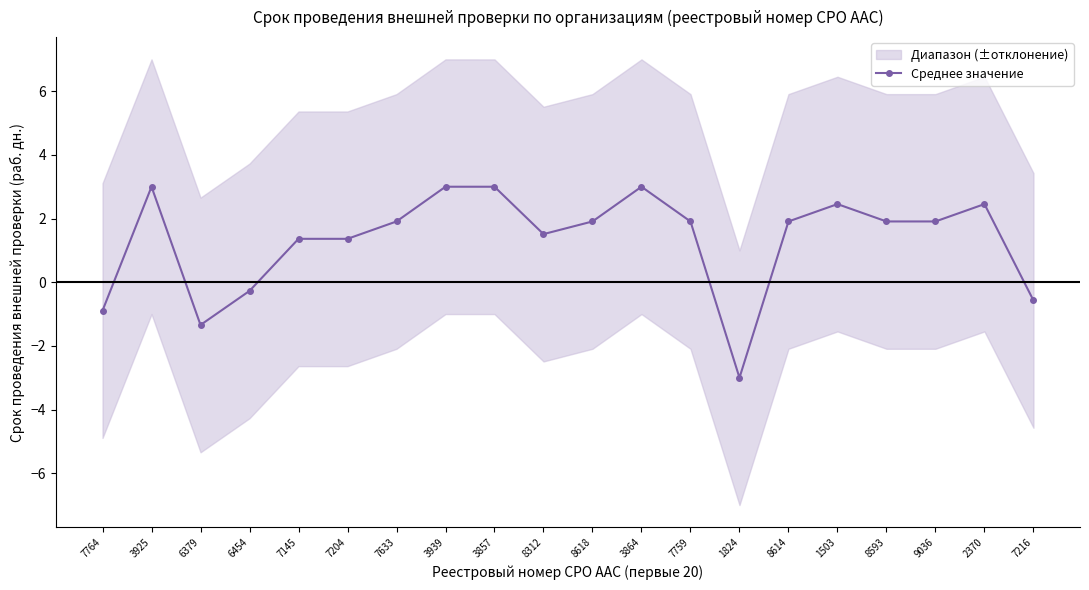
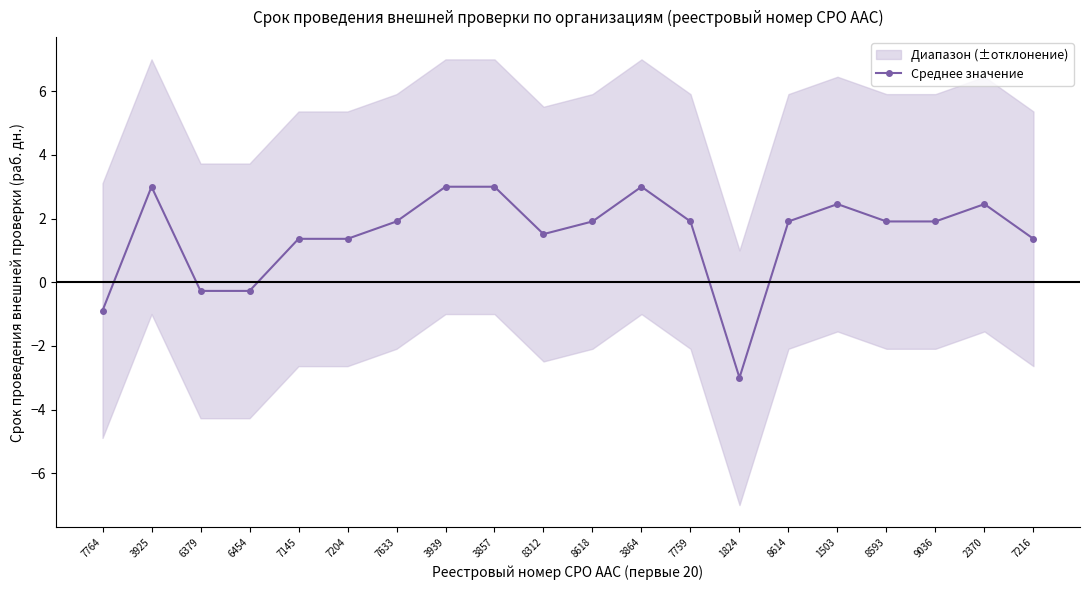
  {
    "Среднее значение": {
      "7764": -0.9,
      "3925": 3.0,
-     "6379": -1.3,
+     "6379": -0.3,
      "6454": -0.3,
      "7145": 1.4,
      "7204": 1.4,
      "7633": 1.9,
      "3939": 3.0,
      "3857": 3.0,
      "8312": 1.5,
      "8618": 1.9,
      "3864": 3.0,
      "7759": 1.9,
      "1824": -3.0,
      "8614": 1.9,
      "1503": 2.5,
      "8593": 1.9,
      "9036": 1.9,
      "2370": 2.5,
-     "7216": -0.6
+     "7216": 1.4
    }
  }
